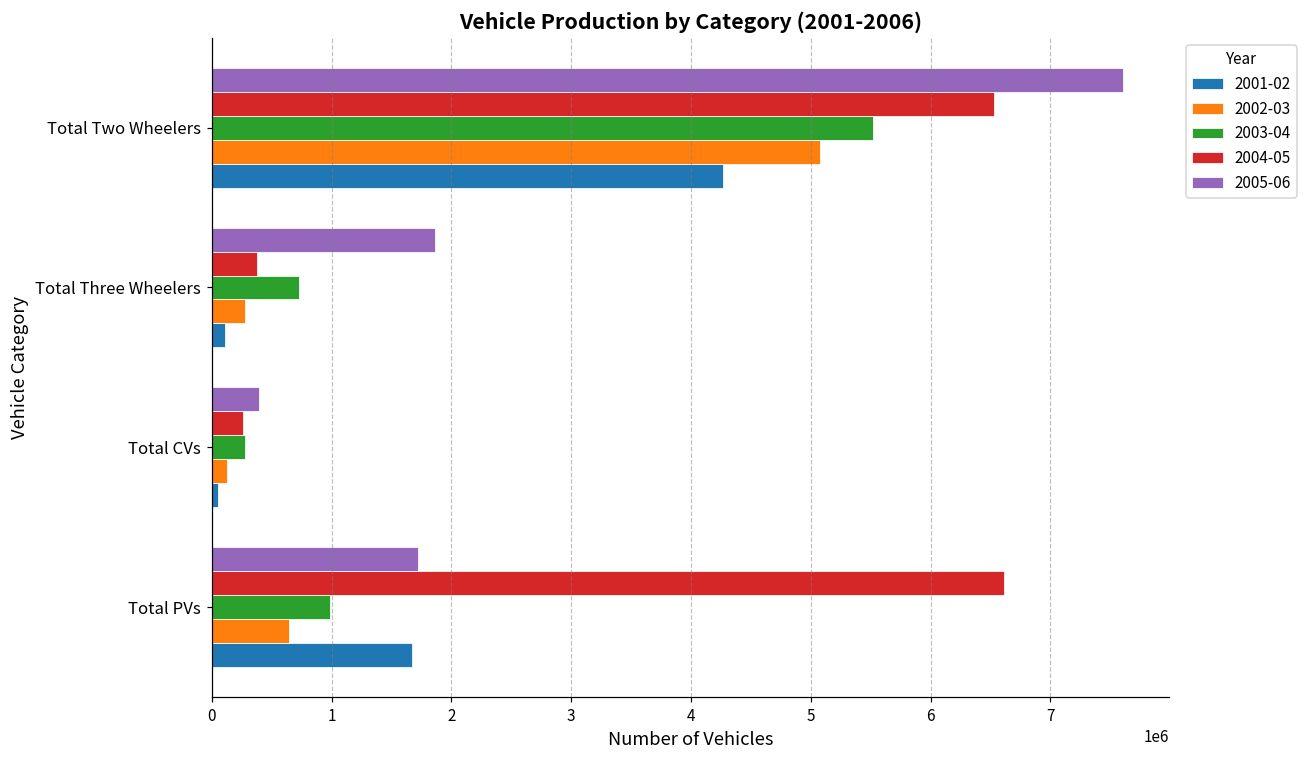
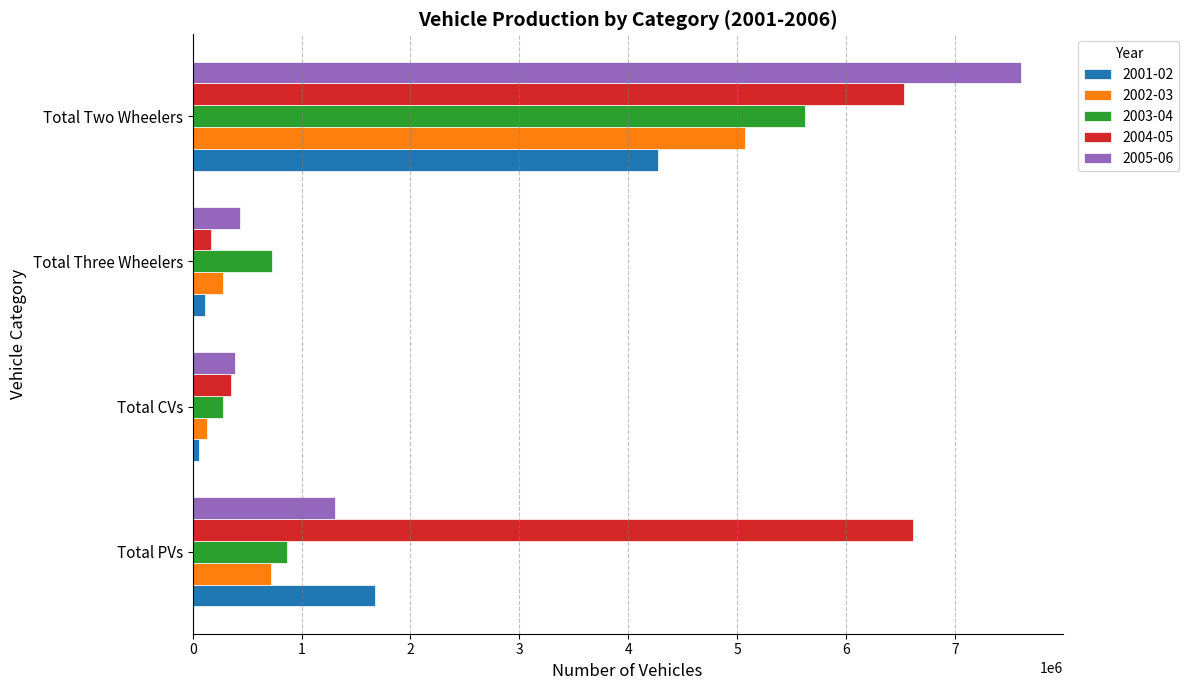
  {
    "2001-02": {
      "Total Two Wheelers": 4270000,
      "Total Three Wheelers": 110000,
      "Total CVs": 50000,
      "Total PVs": 1670000
    },
    "2002-03": {
      "Total Two Wheelers": 5080000,
      "Total Three Wheelers": 280000,
      "Total CVs": 130000,
-     "Total PVs": 640000
+     "Total PVs": 720000
    },
    "2003-04": {
-     "Total Two Wheelers": 5520000,
+     "Total Two Wheelers": 5620000,
      "Total Three Wheelers": 730000,
      "Total CVs": 280000,
-     "Total PVs": 990000
+     "Total PVs": 870000
    },
    "2004-05": {
      "Total Two Wheelers": 6530000,
-     "Total Three Wheelers": 370000,
-     "Total CVs": 260000,
+     "Total Three Wheelers": 170000,
+     "Total CVs": 350000,
      "Total PVs": 6610000
    },
    "2005-06": {
      "Total Two Wheelers": 7610000,
-     "Total Three Wheelers": 1860000,
+     "Total Three Wheelers": 430000,
      "Total CVs": 390000,
-     "Total PVs": 1720000
+     "Total PVs": 1310000
    }
  }
